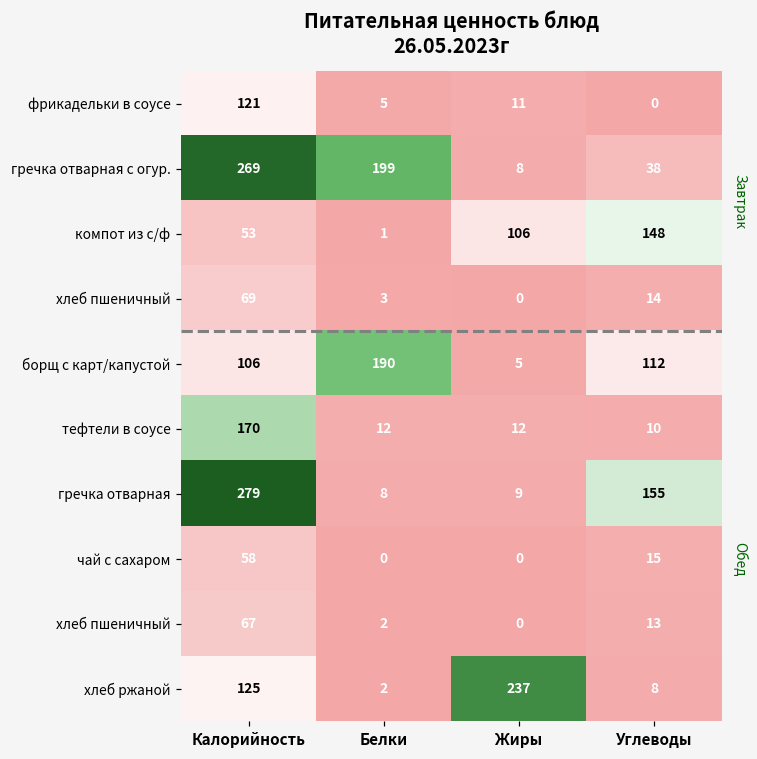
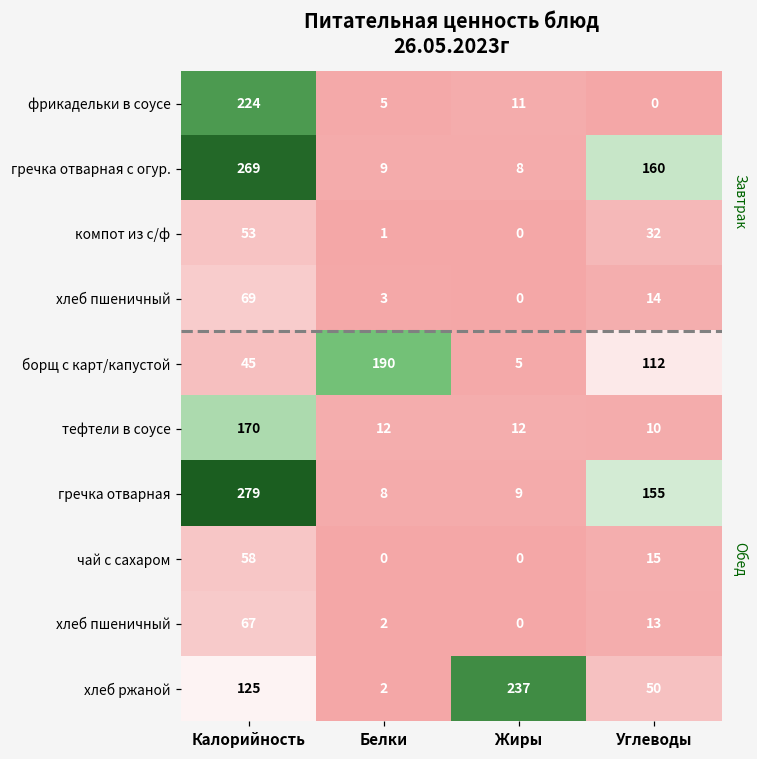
  {
    "фрикадельки в соусе": {
-     "Калорийность": 121,
+     "Калорийность": 224,
      "Белки": 5,
      "Жиры": 11,
      "Углеводы": 0
    },
    "гречка отварная с огур.": {
      "Калорийность": 269,
-     "Белки": 199,
+     "Белки": 9,
      "Жиры": 8,
-     "Углеводы": 38
+     "Углеводы": 160
    },
    "компот из с/ф": {
      "Калорийность": 53,
      "Белки": 1,
-     "Жиры": 106,
-     "Углеводы": 148
+     "Жиры": 0,
+     "Углеводы": 32
    },
    "борщ с карт/капустой": {
-     "Калорийность": 106,
+     "Калорийность": 45,
      "Белки": 190,
      "Жиры": 5,
      "Углеводы": 112
    },
    "тефтели в соусе": {
      "Калорийность": 170,
      "Белки": 12,
      "Жиры": 12,
      "Углеводы": 10
    },
    "гречка отварная": {
      "Калорийность": 279,
      "Белки": 8,
      "Жиры": 9,
      "Углеводы": 155
    },
    "чай с сахаром": {
      "Калорийность": 58,
      "Белки": 0,
      "Жиры": 0,
      "Углеводы": 15
    },
    "хлеб ржаной": {
      "Калорийность": 125,
      "Белки": 2,
      "Жиры": 237,
-     "Углеводы": 8
+     "Углеводы": 50
    }
  }
